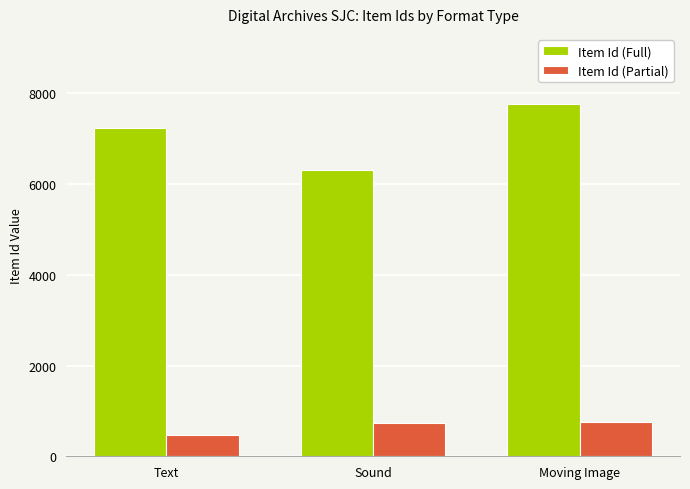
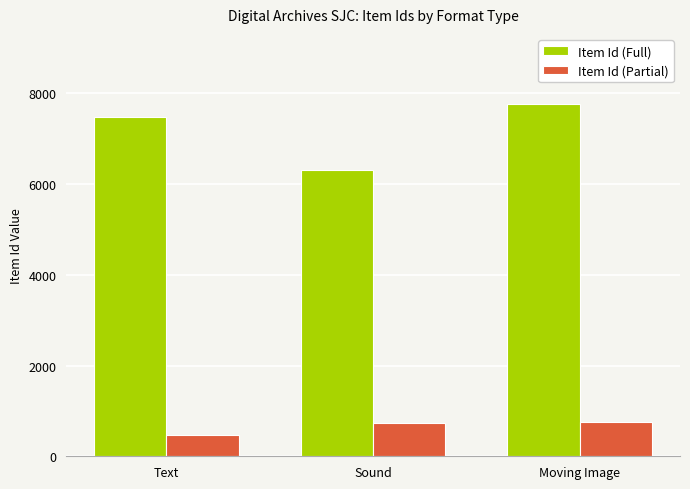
  {
    "Item Id (Full)": {
-     "Text": 7200,
+     "Text": 7500,
      "Sound": 6300,
      "Moving Image": 7800
    },
    "Item Id (Partial)": {
      "Text": 500,
      "Sound": 700,
      "Moving Image": 800
    }
  }
